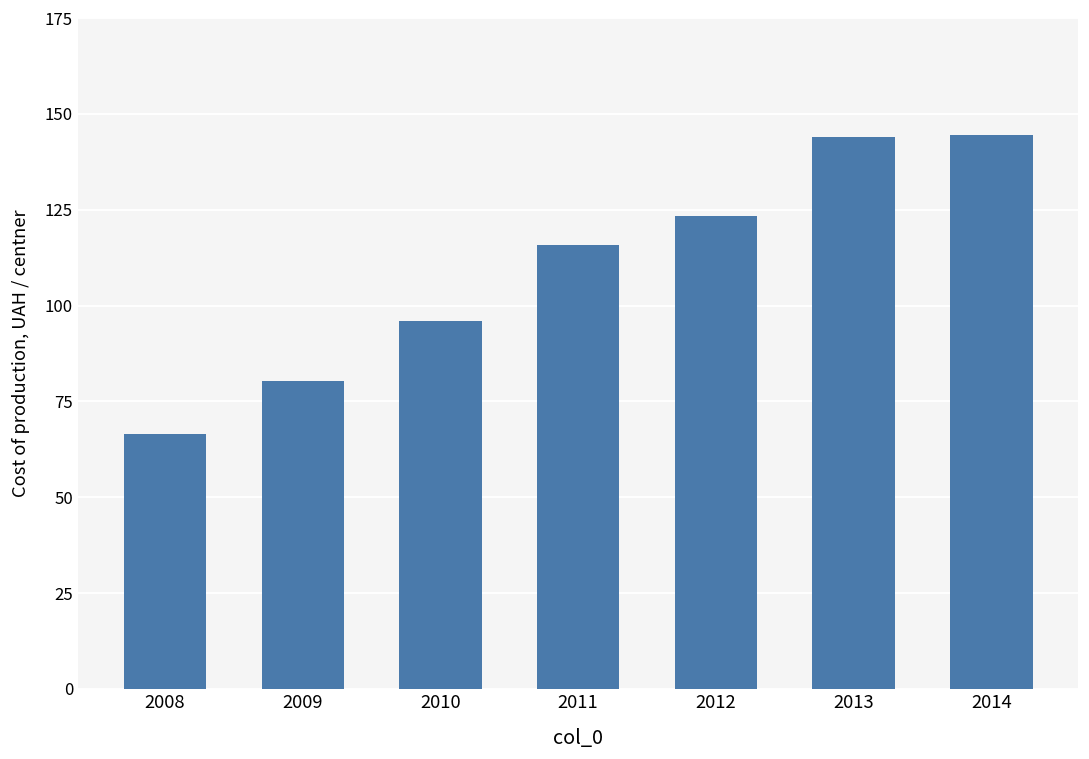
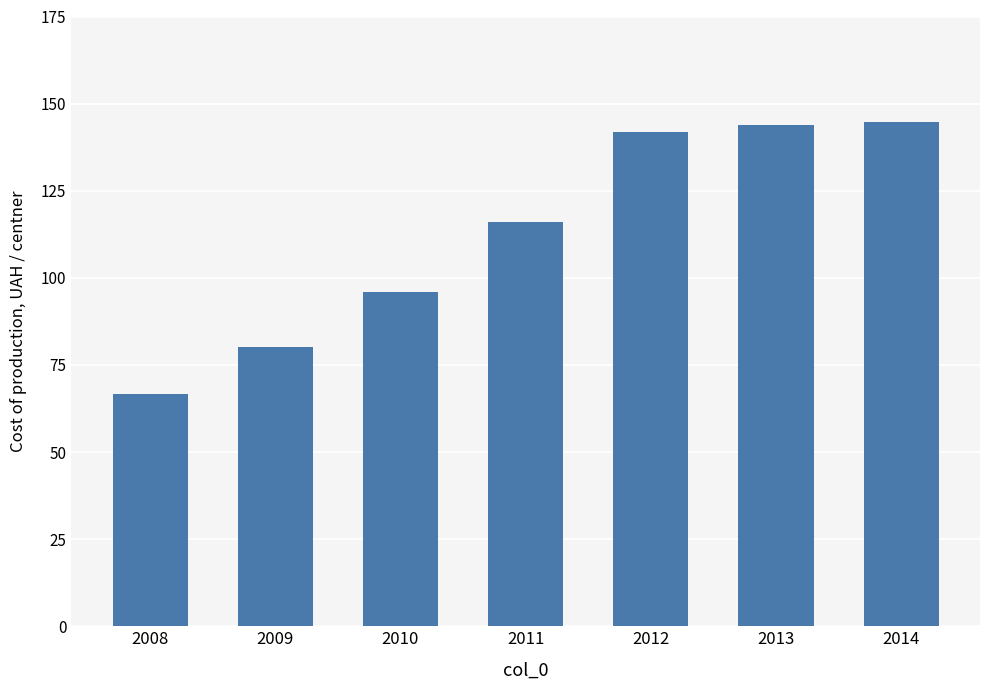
  {
    "2008": 67,
    "2009": 80,
    "2010": 96,
    "2011": 116,
-   "2012": 123,
+   "2012": 142,
    "2013": 144,
    "2014": 145
  }
